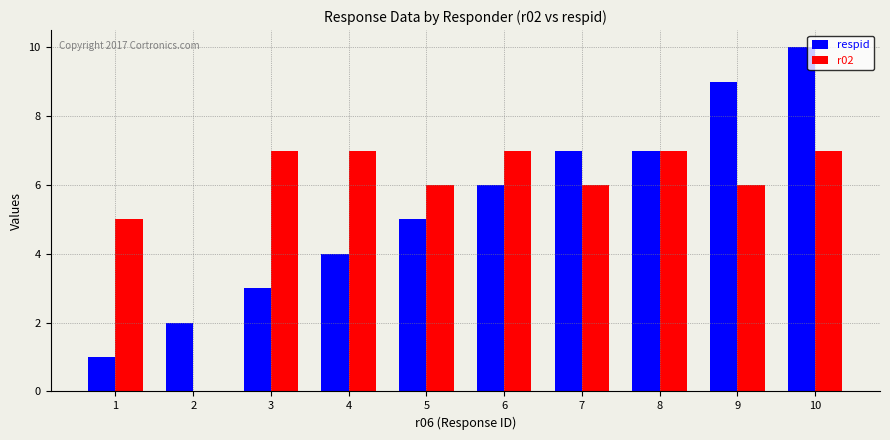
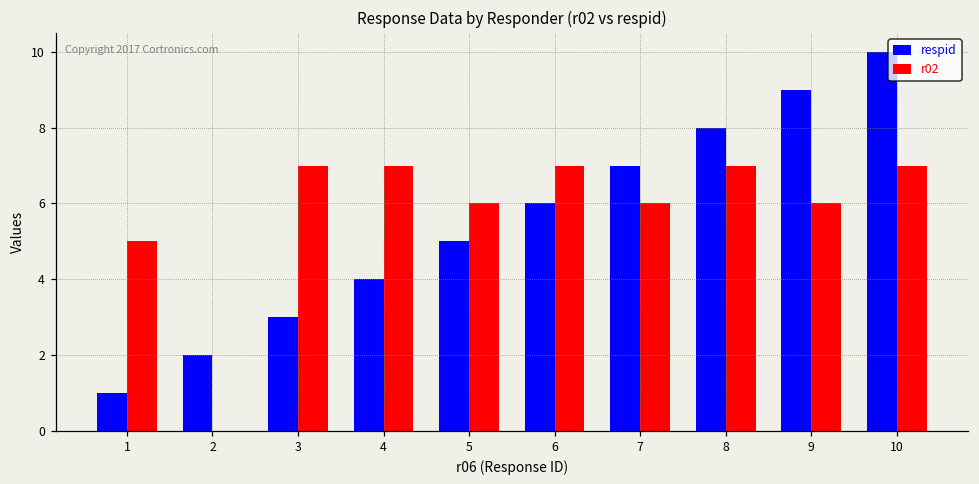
  {
    "respid": {
      "1": 1,
      "2": 2,
      "3": 3,
      "4": 4,
      "5": 5,
      "6": 6,
      "7": 7,
-     "8": 7,
+     "8": 8,
      "9": 9,
      "10": 10
    },
    "r02": {
      "1": 5,
      "2": 0,
      "3": 7,
      "4": 7,
      "5": 6,
      "6": 7,
      "7": 6,
      "8": 7,
      "9": 6,
      "10": 7
    }
  }
